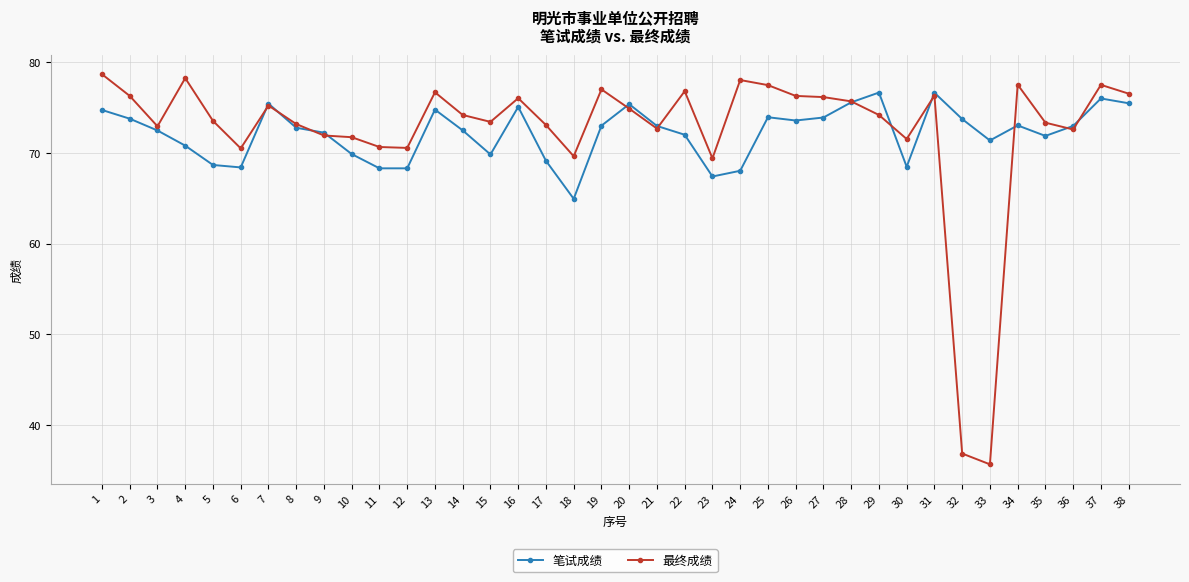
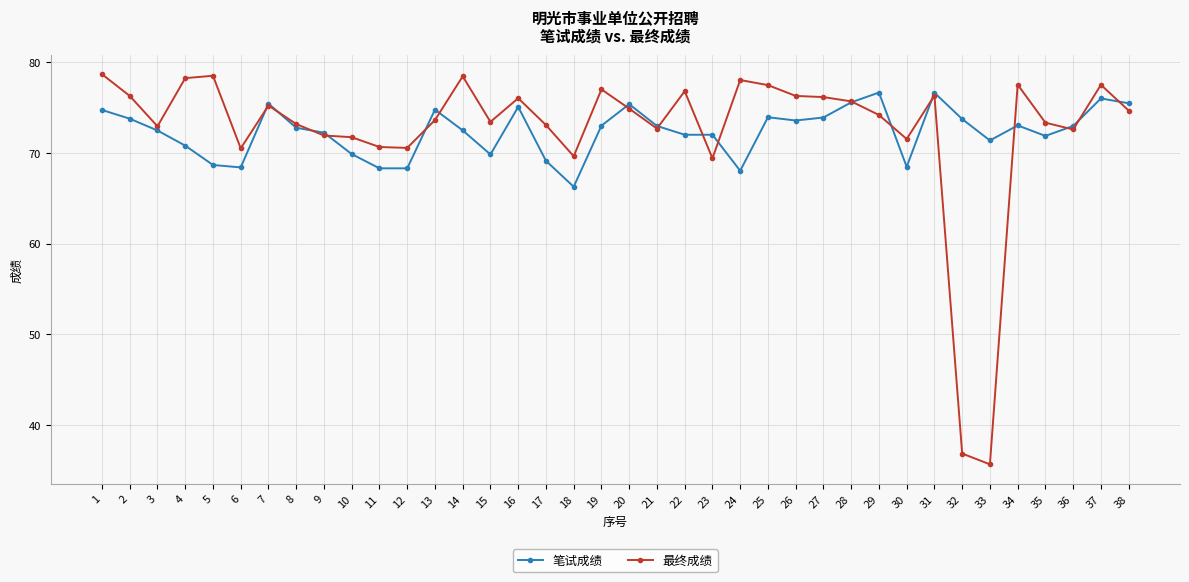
  {
    "笔试成绩": {
      "1": 75,
      "2": 74,
      "3": 72,
      "4": 71,
      "5": 69,
      "6": 68,
      "8": 73,
      "9": 72,
      "10": 70,
      "11": 68,
      "12": 68,
      "13": 75,
      "14": 72,
      "15": 70,
      "16": 75,
      "17": 69,
-     "18": 65,
+     "18": 66,
      "19": 73,
      "20": 75,
      "21": 73,
      "22": 72,
-     "23": 67,
+     "23": 72,
      "24": 68,
      "25": 74,
      "26": 74,
      "27": 74,
      "29": 77,
      "30": 68,
      "31": 77,
      "32": 74,
      "33": 71,
      "34": 73,
      "35": 72,
      "36": 73,
      "37": 76,
      "38": 75
    },
    "最终成绩": {
      "1": 79,
      "2": 76,
      "3": 73,
      "4": 78,
-     "5": 74,
+     "5": 79,
      "6": 71,
      "8": 73,
      "9": 72,
      "10": 72,
      "11": 71,
      "12": 71,
-     "13": 77,
-     "14": 74,
+     "13": 74,
+     "14": 78,
      "15": 73,
      "16": 76,
      "17": 73,
      "18": 70,
      "19": 77,
      "20": 75,
      "21": 73,
      "22": 77,
      "23": 69,
      "24": 78,
      "25": 77,
      "26": 76,
      "27": 76,
      "29": 74,
      "30": 72,
      "31": 76,
      "32": 37,
      "33": 36,
      "34": 78,
      "35": 73,
      "36": 73,
      "37": 78,
-     "38": 77
+     "38": 75
    }
  }
